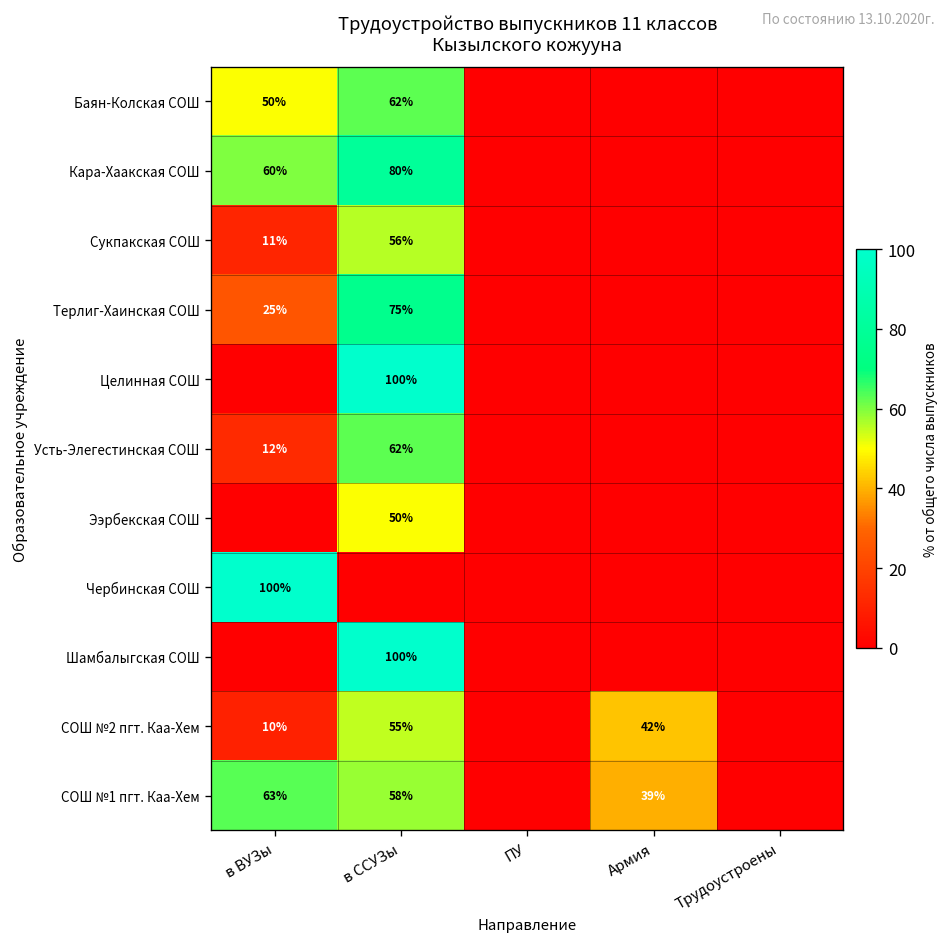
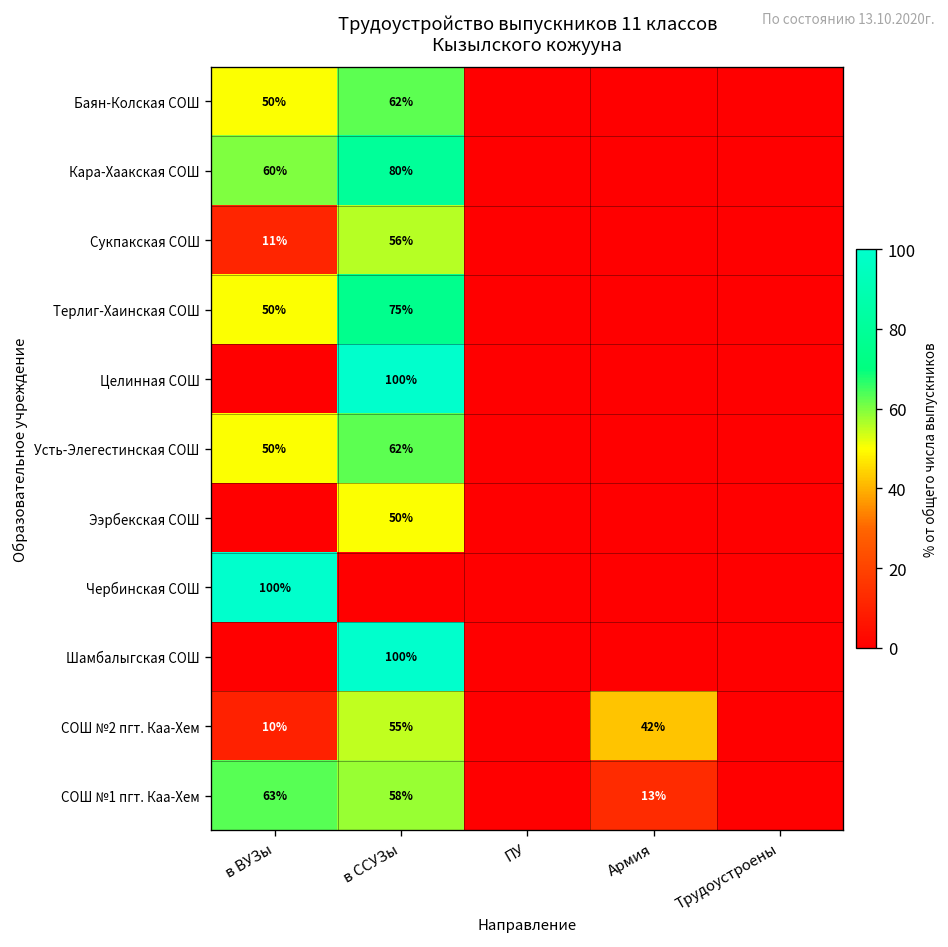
  {
    "Баян-Колская СОШ": {
      "в ВУЗы": "50%",
      "в ССУЗы": "62%"
    },
    "Кара-Хаакская СОШ": {
      "в ВУЗы": "60%",
      "в ССУЗы": "80%"
    },
    "Сукпакская СОШ": {
      "в ВУЗы": "11%",
      "в ССУЗы": "56%"
    },
    "Терлиг-Хаинская СОШ": {
-     "в ВУЗы": "25%",
+     "в ВУЗы": "50%",
      "в ССУЗы": "75%"
    },
    "Целинная СОШ": {
      "в ССУЗы": "100%"
    },
    "Усть-Элегестинская СОШ": {
-     "в ВУЗы": "12%",
+     "в ВУЗы": "50%",
      "в ССУЗы": "62%"
    },
    "Ээрбекская СОШ": {
      "в ССУЗы": "50%"
    },
    "Чербинская СОШ": {
      "в ВУЗы": "100%"
    },
    "Шамбалыгская СОШ": {
      "в ССУЗы": "100%"
    },
    "СОШ №2 пгт. Каа-Хем": {
      "в ВУЗы": "10%",
      "в ССУЗы": "55%",
      "Армия": "42%"
    },
    "СОШ №1 пгт. Каа-Хем": {
      "в ВУЗы": "63%",
      "в ССУЗы": "58%",
-     "Армия": "39%"
+     "Армия": "13%"
    }
  }
